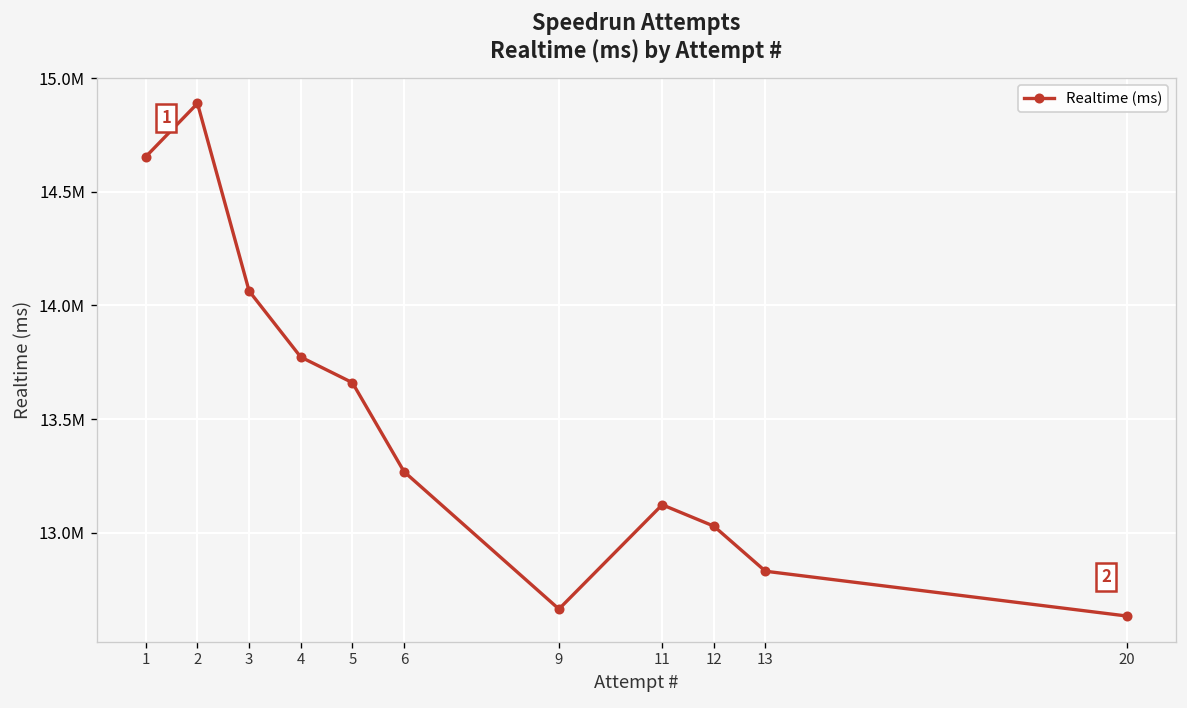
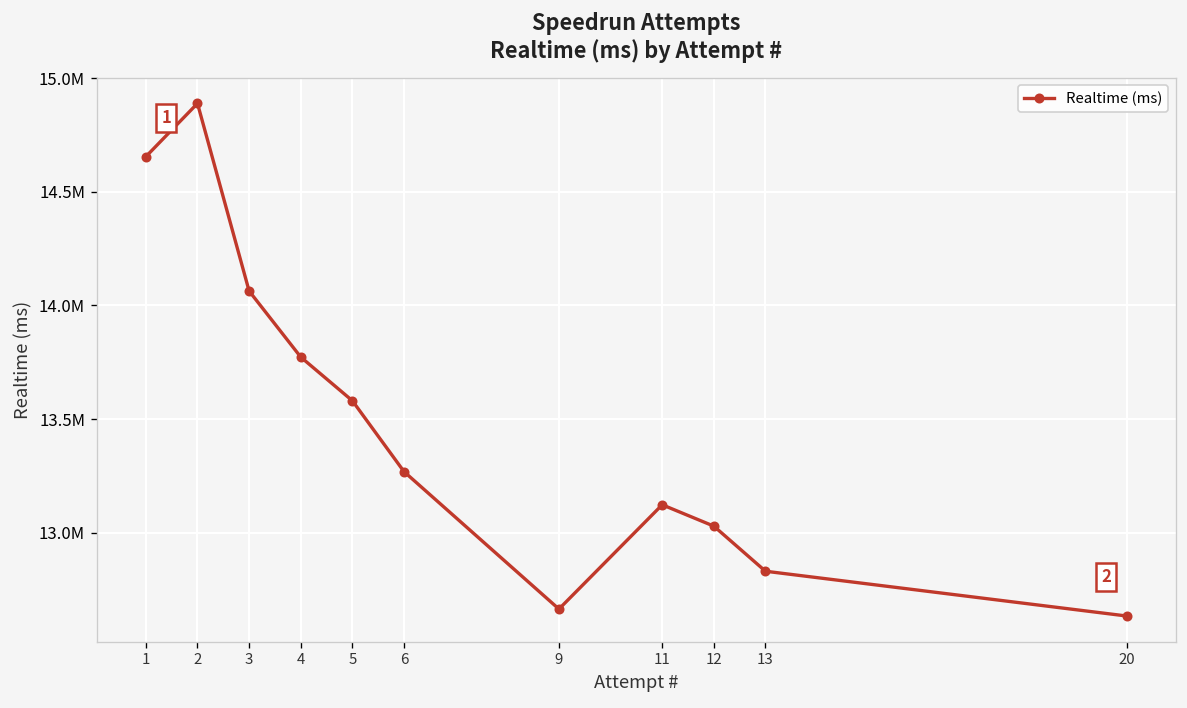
  {
    "1": 14650000,
    "3": 14060000,
    "4": 13770000,
-   "5": 13660000,
+   "5": 13580000,
    "6": 13270000,
    "9": 12660000,
    "11": 13120000,
    "12": 13030000,
    "13": 12830000,
    "20": 12630000
  }
